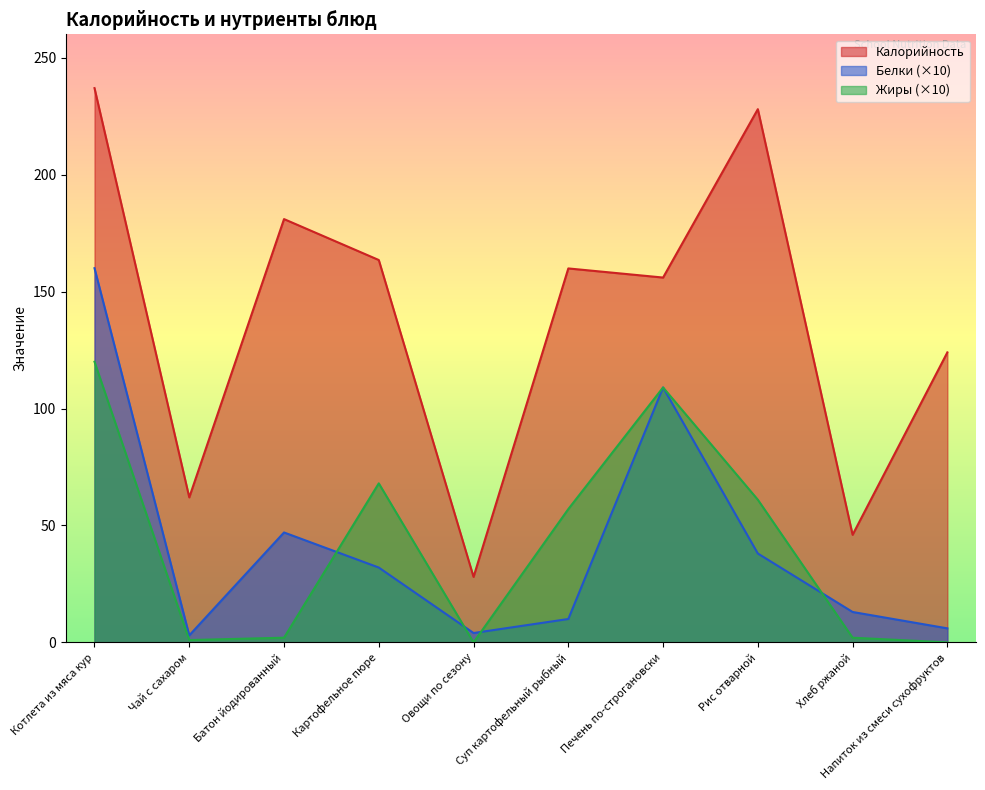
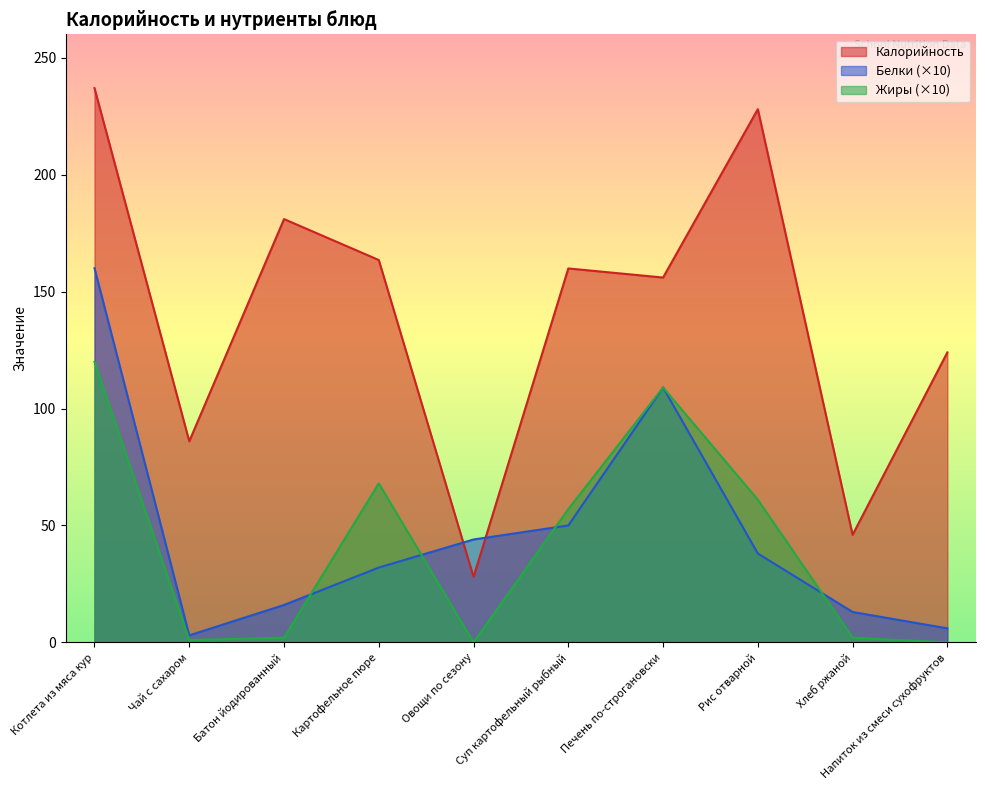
  {
    "Калорийность": {
      "Котлета из мяса кур": 237,
-     "Чай с сахаром": 62,
+     "Чай с сахаром": 86,
      "Батон йодированный": 181,
      "Картофельное пюре": 164,
      "Овощи по сезону": 28,
      "Суп картофельный рыбный": 160,
      "Печень по-строгановски": 156,
      "Рис отварной": 228,
      "Хлеб ржаной": 46,
      "Напиток из смеси сухофруктов": 124
    },
    "Белки (×10)": {
      "Котлета из мяса кур": 160,
      "Чай с сахаром": 3,
-     "Батон йодированный": 47,
+     "Батон йодированный": 16,
      "Картофельное пюре": 32,
-     "Овощи по сезону": 4,
-     "Суп картофельный рыбный": 10,
+     "Овощи по сезону": 44,
+     "Суп картофельный рыбный": 50,
      "Рис отварной": 38,
      "Хлеб ржаной": 13,
      "Напиток из смеси сухофруктов": 6
    },
    "Жиры (×10)": {
      "Котлета из мяса кур": 120,
      "Чай с сахаром": 1,
      "Батон йодированный": 2,
      "Картофельное пюре": 68,
      "Овощи по сезону": 0,
      "Суп картофельный рыбный": 57,
      "Рис отварной": 61,
      "Хлеб ржаной": 2,
      "Напиток из смеси сухофруктов": 0
    }
  }
